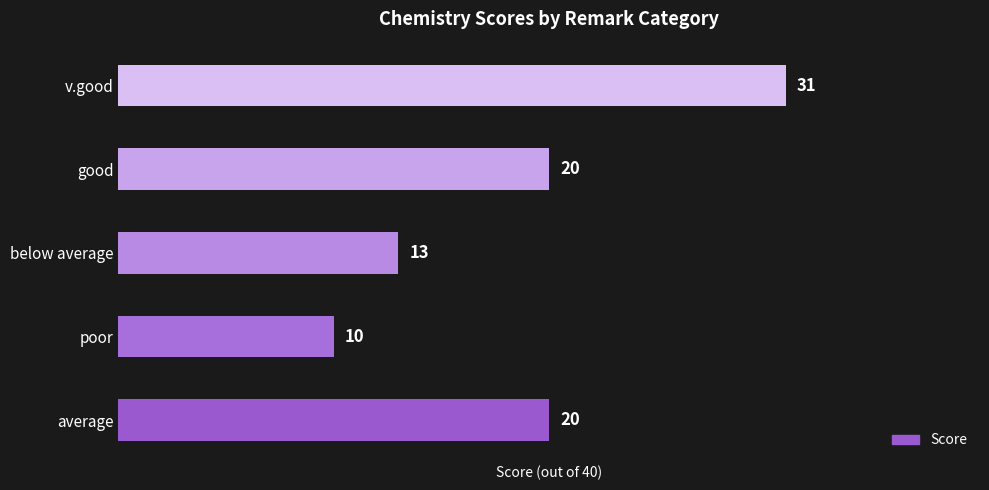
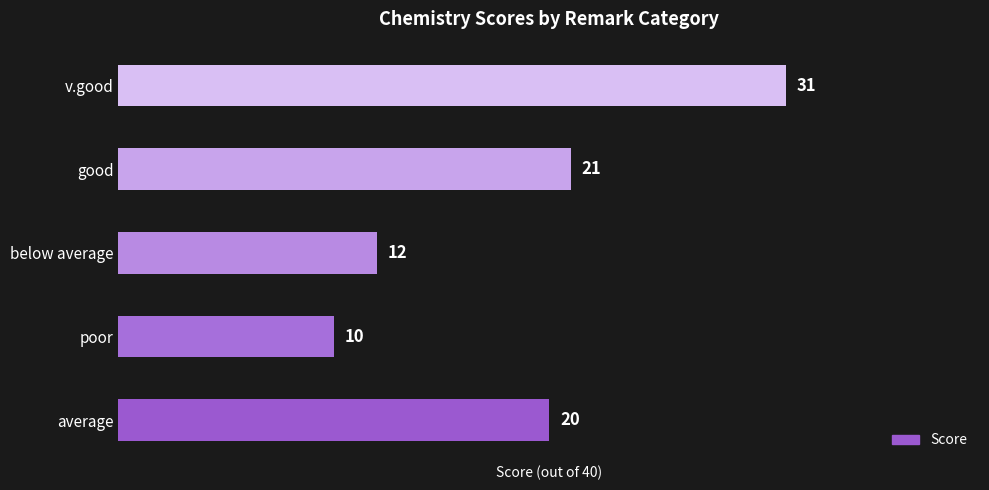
  {
    "v.good": 31,
-   "good": 20,
-   "below average": 13,
+   "good": 21,
+   "below average": 12,
    "poor": 10,
    "average": 20
  }
